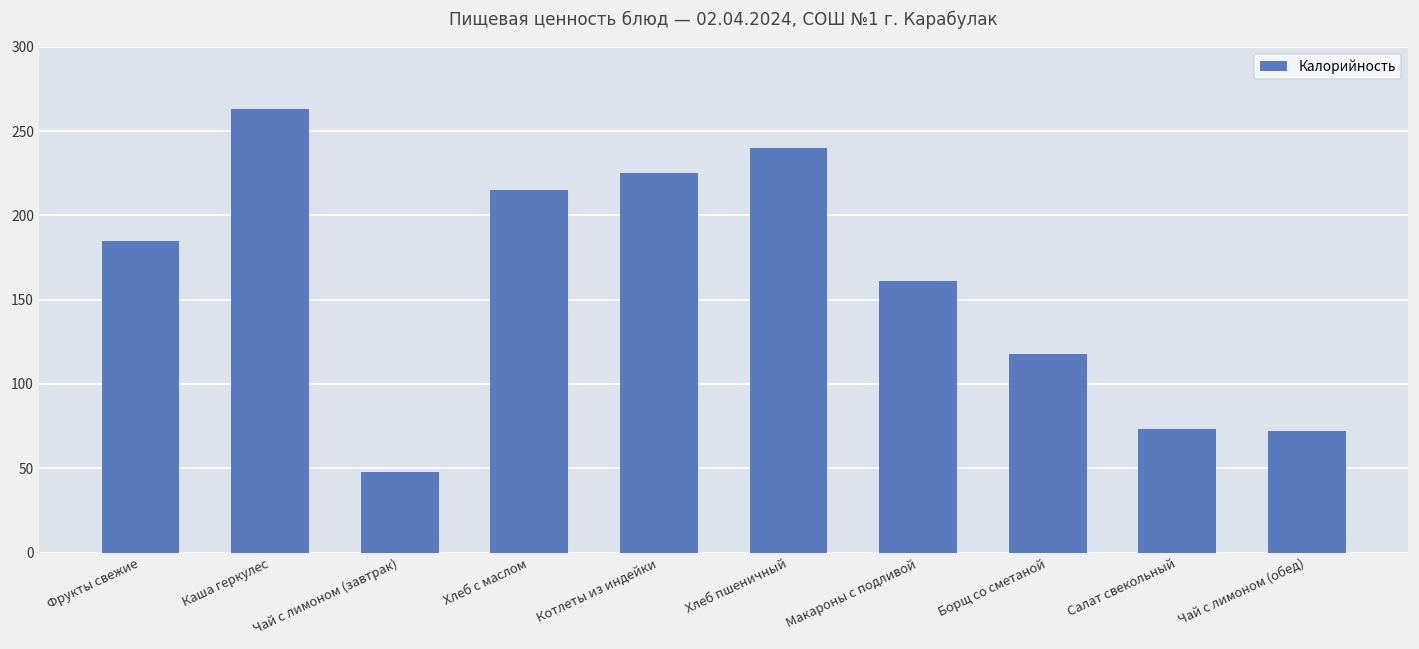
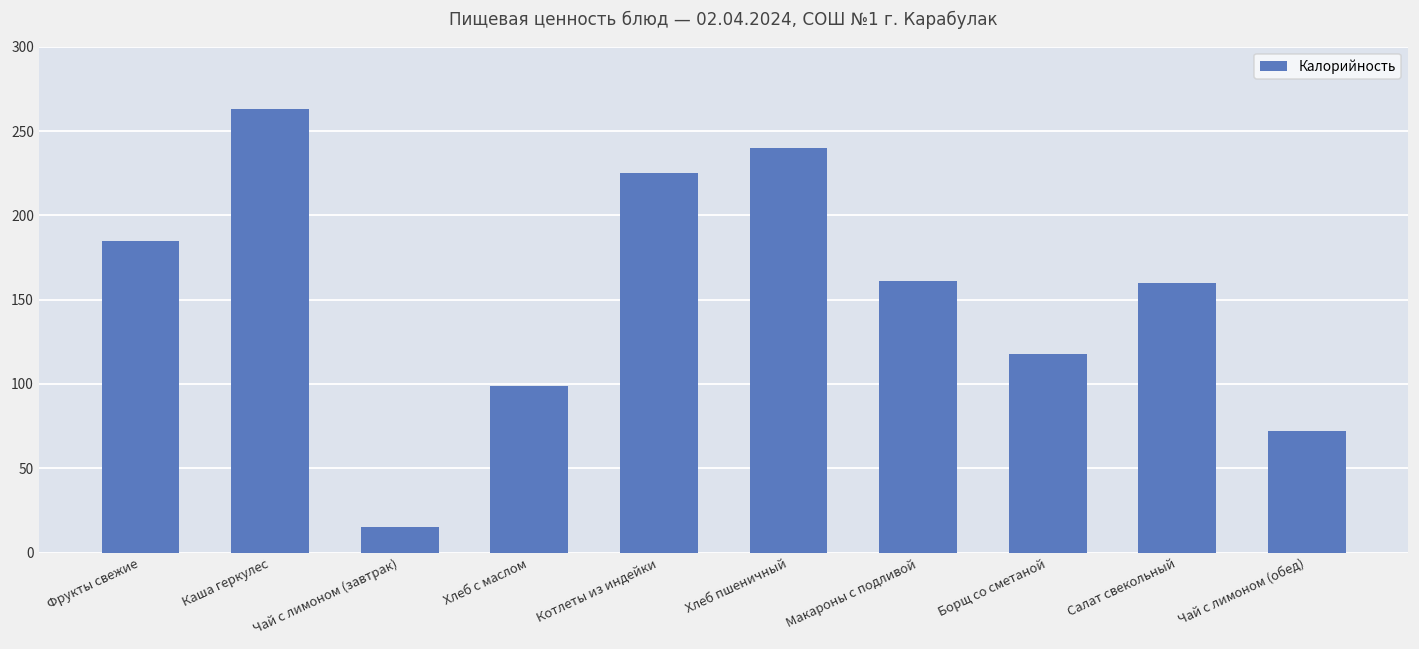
  {
    "Фрукты свежие": 185,
    "Каша геркулес": 263,
-   "Чай с лимоном (завтрак)": 48,
-   "Хлеб с маслом": 215,
+   "Чай с лимоном (завтрак)": 15,
+   "Хлеб с маслом": 99,
    "Котлеты из индейки": 225,
    "Хлеб пшеничный": 240,
    "Макароны с подливой": 161,
    "Борщ со сметаной": 118,
-   "Салат свекольный": 73,
+   "Салат свекольный": 160,
    "Чай с лимоном (обед)": 72
  }
